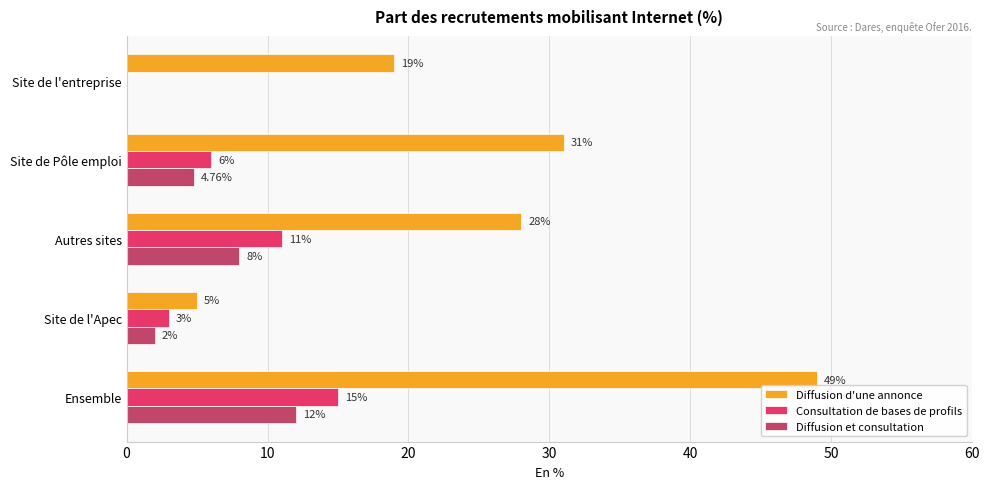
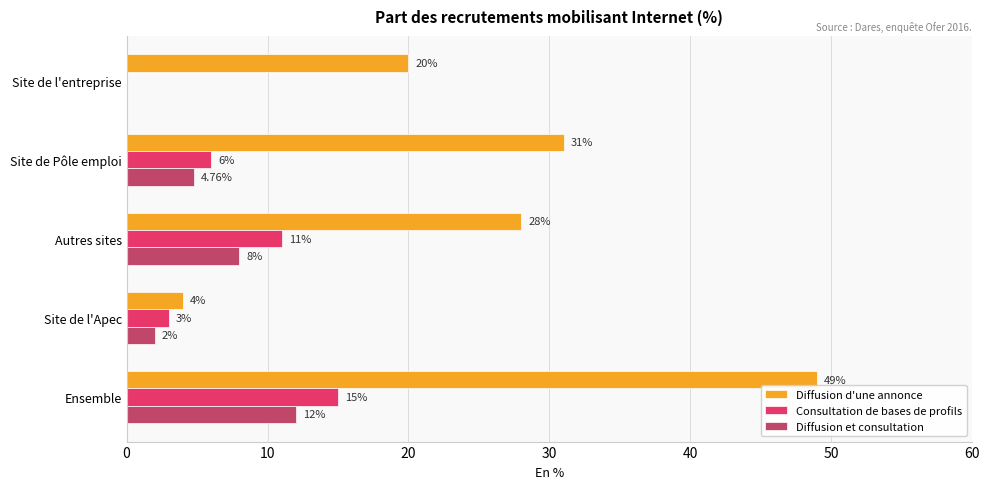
  {
    "Diffusion d'une annonce": {
-     "Site de l'entreprise": "19%",
+     "Site de l'entreprise": "20%",
      "Site de Pôle emploi": "31%",
      "Autres sites": "28%",
-     "Site de l'Apec": "5%",
+     "Site de l'Apec": "4%",
      "Ensemble": "49%"
    }
  }
